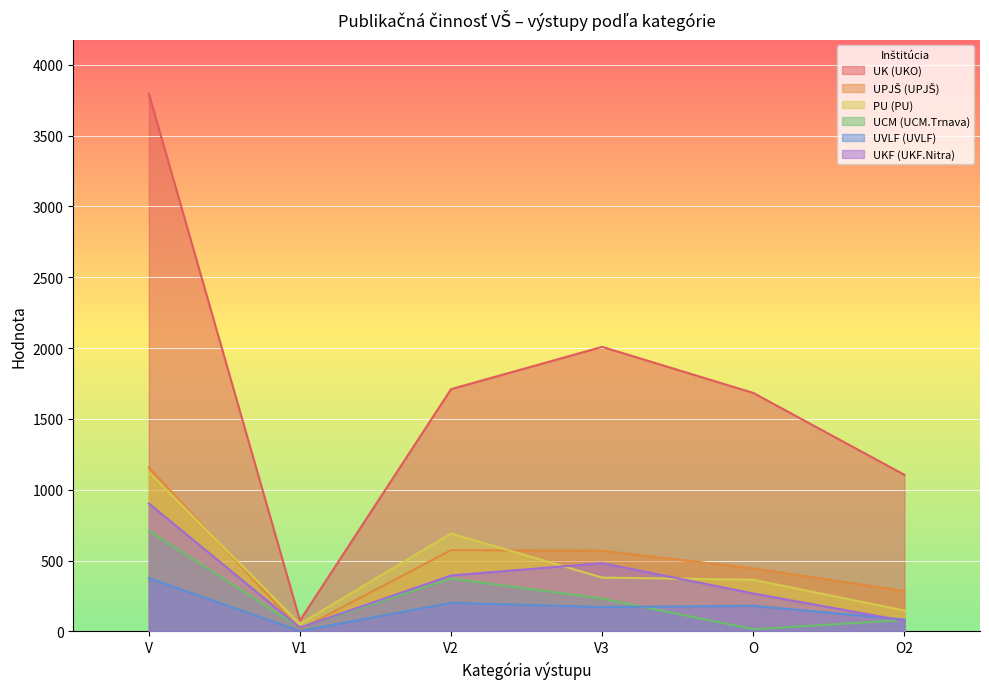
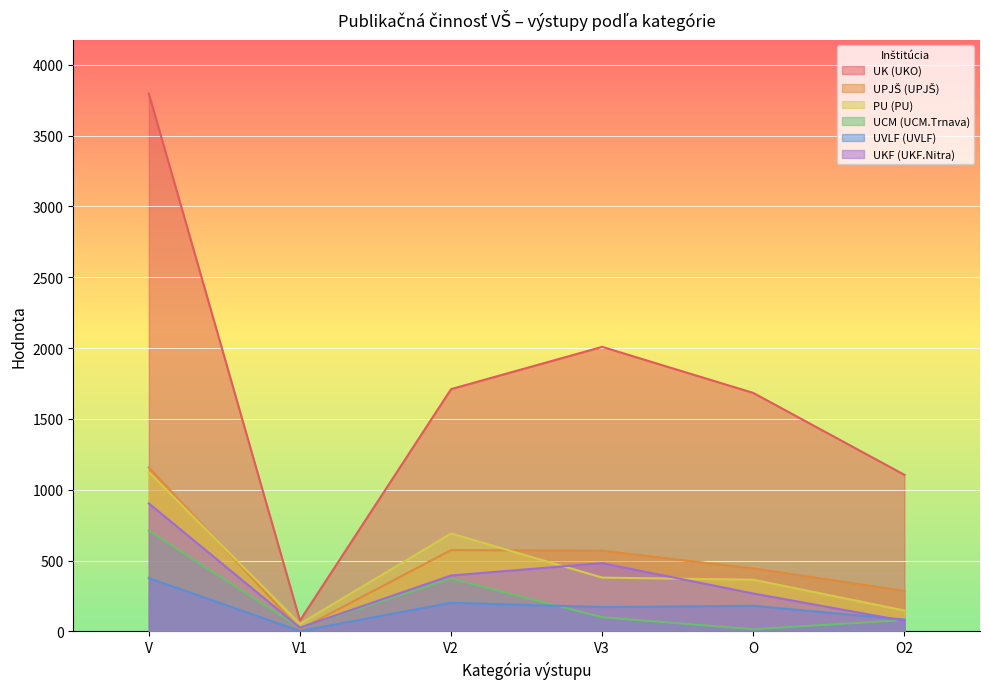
  {
    "UCM (UCM.Trnava)": {
      "V": 710,
      "V2": 370,
-     "V3": 230,
+     "V3": 100,
      "O": 20
    }
  }
